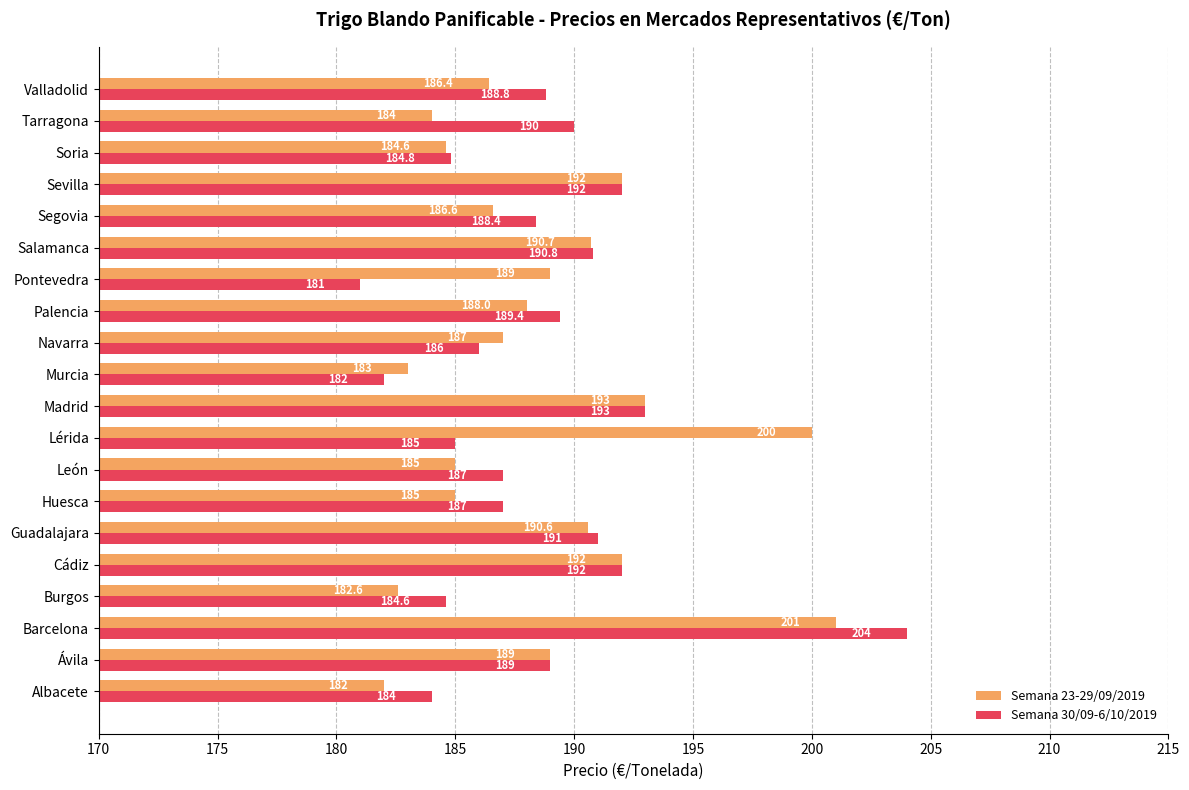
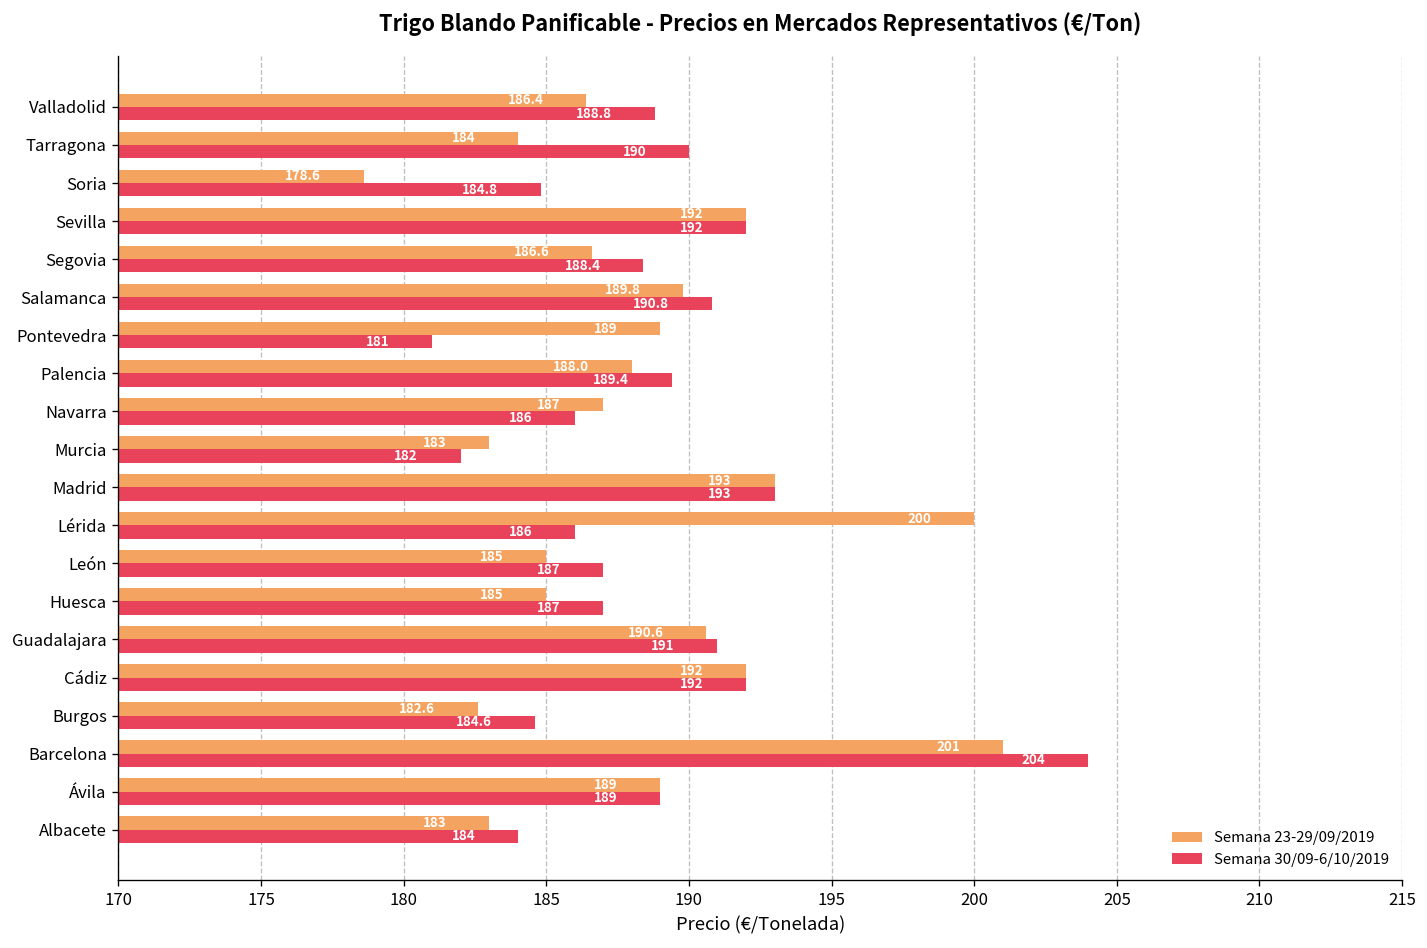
  {
    "Semana 23-29/09/2019": {
      "Valladolid": 186.4,
      "Tarragona": 184,
-     "Soria": 184.6,
+     "Soria": 178.6,
      "Sevilla": 192,
      "Segovia": 186.6,
-     "Salamanca": 190.7,
+     "Salamanca": 189.8,
      "Pontevedra": 189,
      "Palencia": 188.0,
      "Navarra": 187,
      "Murcia": 183,
      "Madrid": 193,
      "Lérida": 200,
      "León": 185,
      "Huesca": 185,
      "Guadalajara": 190.6,
      "Cádiz": 192,
      "Burgos": 182.6,
      "Barcelona": 201,
      "Ávila": 189,
-     "Albacete": 182
+     "Albacete": 183
    },
    "Semana 30/09-6/10/2019": {
      "Valladolid": 188.8,
      "Tarragona": 190,
      "Soria": 184.8,
      "Sevilla": 192,
      "Segovia": 188.4,
      "Salamanca": 190.8,
      "Pontevedra": 181,
      "Palencia": 189.4,
      "Navarra": 186,
      "Murcia": 182,
      "Madrid": 193,
-     "Lérida": 185,
+     "Lérida": 186,
      "León": 187,
      "Huesca": 187,
      "Guadalajara": 191,
      "Cádiz": 192,
      "Burgos": 184.6,
      "Barcelona": 204,
      "Ávila": 189,
      "Albacete": 184
    }
  }
